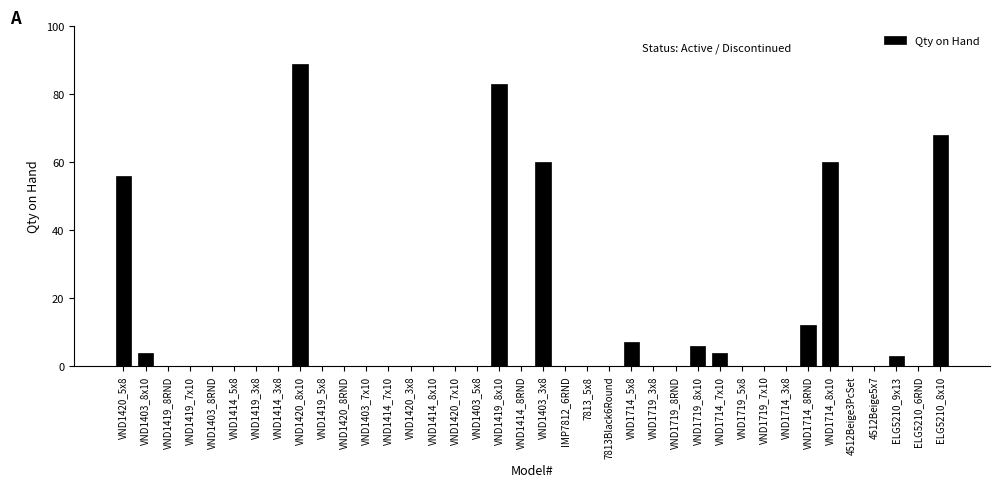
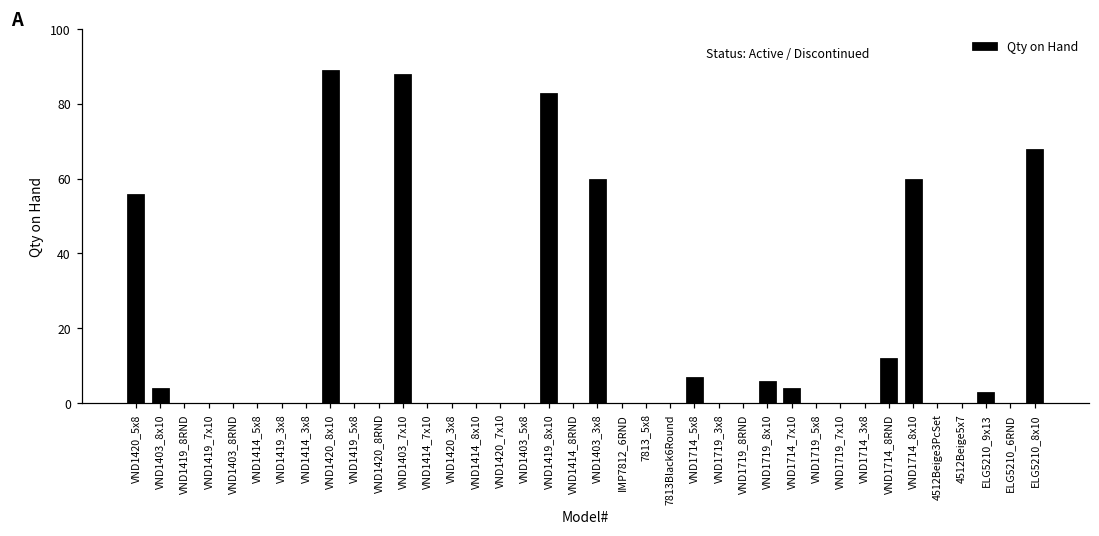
  {
    "VND1420_5x8": 56,
    "VND1403_8x10": 4,
    "VND1419_8RND": 0,
    "VND1419_7x10": 0,
    "VND1403_8RND": 0,
    "VND1414_5x8": 0,
    "VND1419_3x8": 0,
    "VND1414_3x8": 0,
    "VND1420_8x10": 89,
    "VND1419_5x8": 0,
    "VND1420_8RND": 0,
-   "VND1403_7x10": 0,
+   "VND1403_7x10": 88,
    "VND1414_7x10": 0,
    "VND1420_3x8": 0,
    "VND1414_8x10": 0,
    "VND1420_7x10": 0,
    "VND1403_5x8": 0,
    "VND1419_8x10": 83,
    "VND1414_8RND": 0,
    "VND1403_3x8": 60,
    "IMP7812_6RND": 0,
    "7813_5x8": 0,
    "7813Black6Round": 0,
    "VND1714_5x8": 7,
    "VND1719_3x8": 0,
    "VND1719_8RND": 0,
    "VND1719_8x10": 6,
    "VND1714_7x10": 4,
    "VND1719_5x8": 0,
    "VND1719_7x10": 0,
    "VND1714_3x8": 0,
    "VND1714_8RND": 12,
    "VND1714_8x10": 60,
    "4512Beige3PcSet": 0,
    "4512Beige5x7": 0,
    "ELG5210_9x13": 3,
    "ELG5210_6RND": 0,
    "ELG5210_8x10": 68
  }
